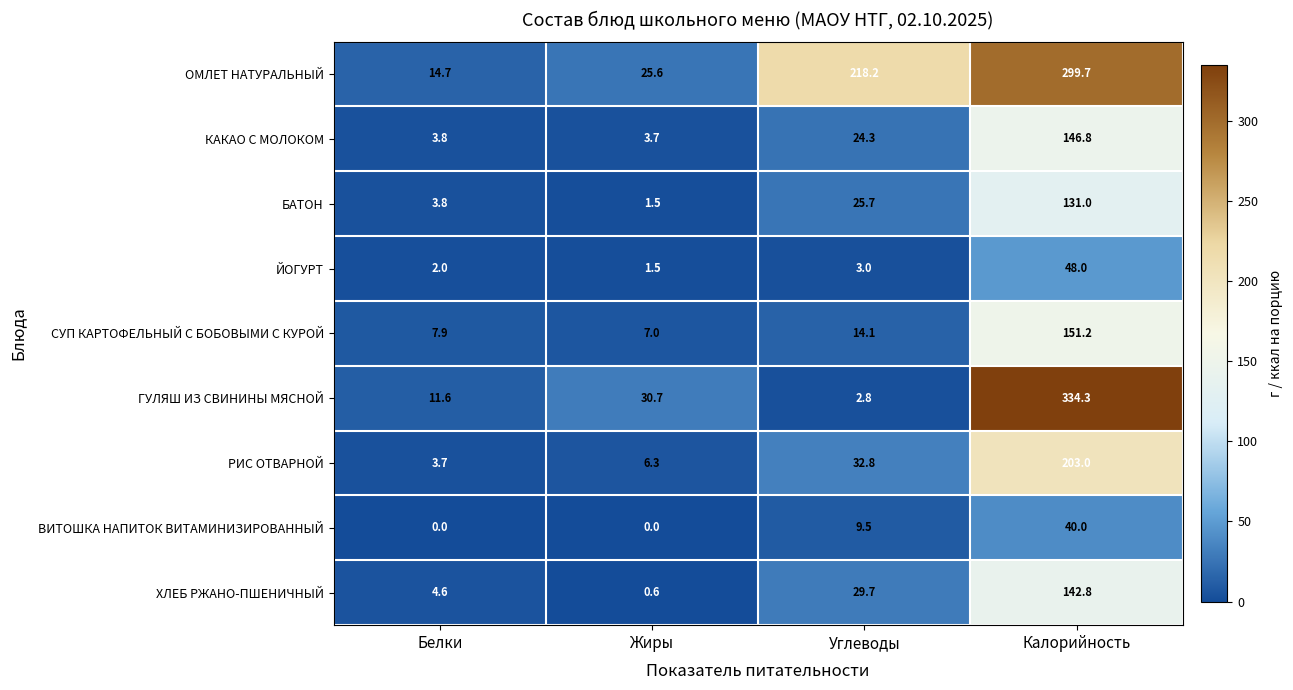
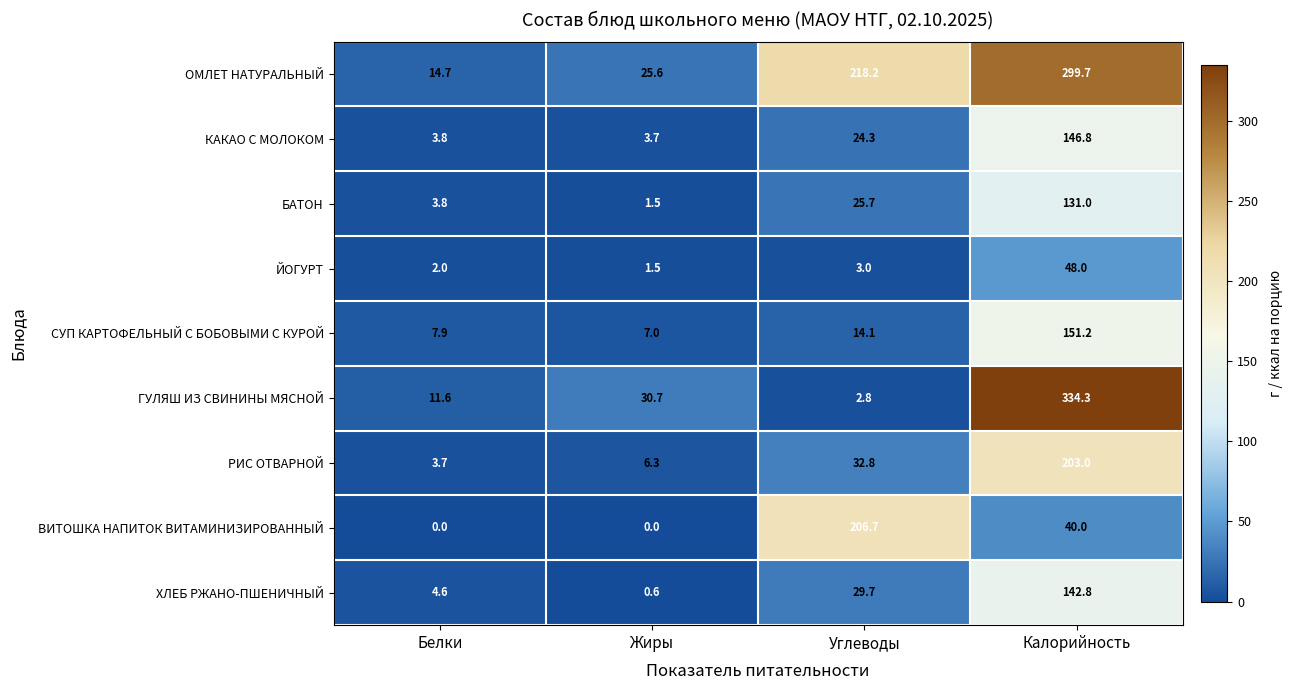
  {
    "ОМЛЕТ НАТУРАЛЬНЫЙ": {
      "Белки": 14.7,
      "Жиры": 25.6,
      "Углеводы": 218.2,
      "Калорийность": 299.7
    },
    "КАКАО С МОЛОКОМ": {
      "Белки": 3.8,
      "Жиры": 3.7,
      "Углеводы": 24.3,
      "Калорийность": 146.8
    },
    "БАТОН": {
      "Белки": 3.8,
      "Жиры": 1.5,
      "Углеводы": 25.7,
      "Калорийность": 131.0
    },
    "ЙОГУРТ": {
      "Белки": 2.0,
      "Жиры": 1.5,
      "Углеводы": 3.0,
      "Калорийность": 48.0
    },
    "СУП КАРТОФЕЛЬНЫЙ С БОБОВЫМИ С КУРОЙ": {
      "Белки": 7.9,
      "Жиры": 7.0,
      "Углеводы": 14.1,
      "Калорийность": 151.2
    },
    "ГУЛЯШ ИЗ СВИНИНЫ МЯСНОЙ": {
      "Белки": 11.6,
      "Жиры": 30.7,
      "Углеводы": 2.8,
      "Калорийность": 334.3
    },
    "РИС ОТВАРНОЙ": {
      "Белки": 3.7,
      "Жиры": 6.3,
      "Углеводы": 32.8,
      "Калорийность": 203.0
    },
    "ВИТОШКА НАПИТОК ВИТАМИНИЗИРОВАННЫЙ": {
      "Белки": 0.0,
      "Жиры": 0.0,
-     "Углеводы": 9.5,
+     "Углеводы": 206.7,
      "Калорийность": 40.0
    },
    "ХЛЕБ РЖАНО-ПШЕНИЧНЫЙ": {
      "Белки": 4.6,
      "Жиры": 0.6,
      "Углеводы": 29.7,
      "Калорийность": 142.8
    }
  }
